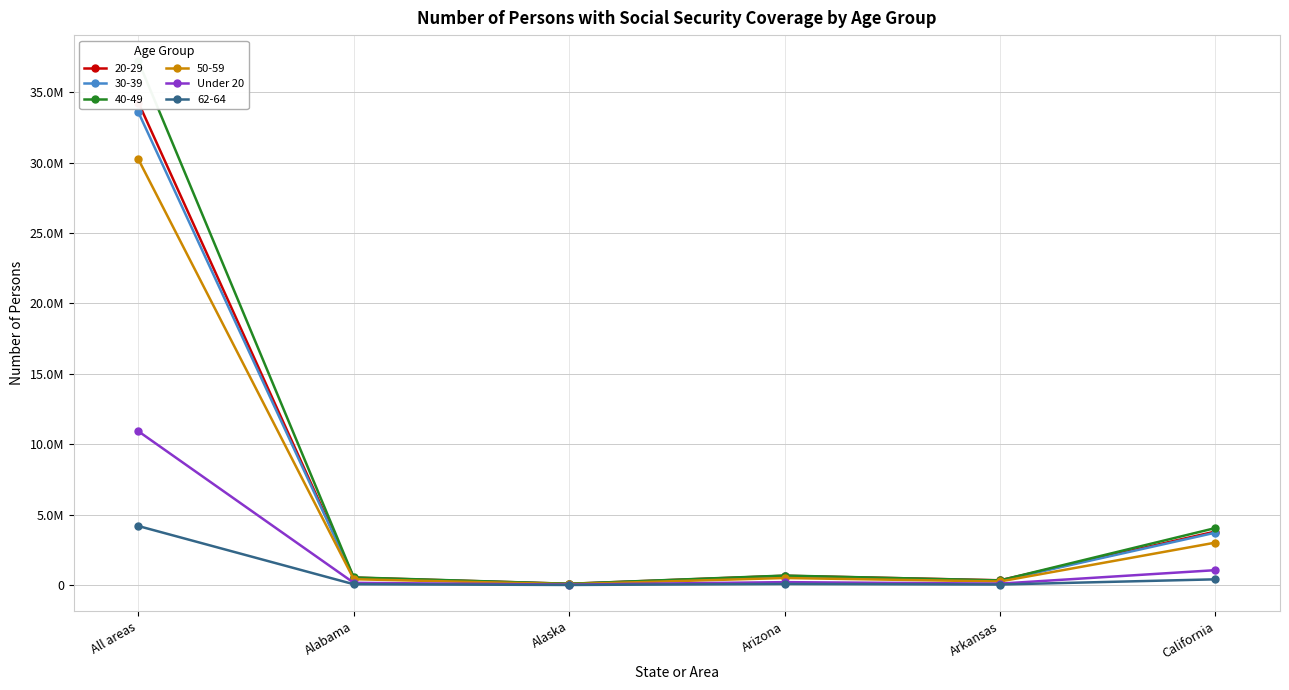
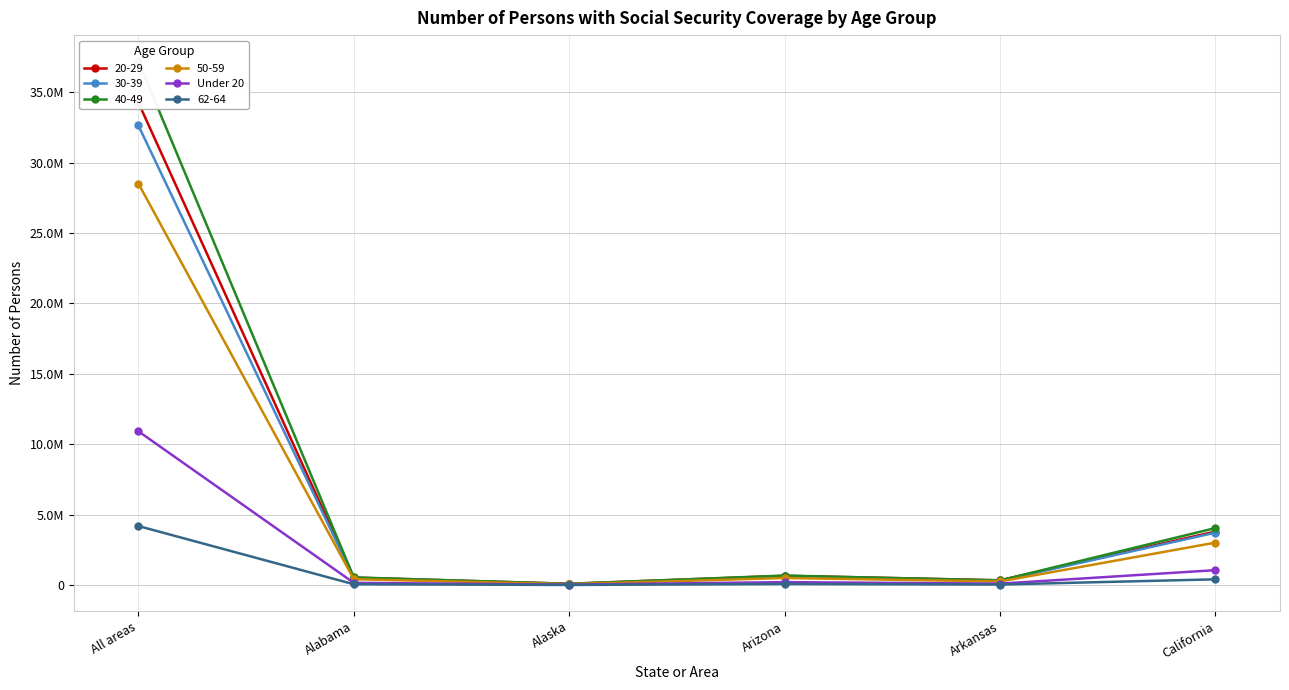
  {
    "30-39": {
-     "All areas": 33600000
+     "All areas": 32600000
    },
    "40-49": {
      "California": 4100000
    },
    "50-59": {
-     "All areas": 30200000,
+     "All areas": 28500000,
      "California": 3000000
    },
    "Under 20": {
      "All areas": 10900000,
      "California": 1100000
    },
    "62-64": {
      "All areas": 4200000,
      "California": 400000
    }
  }
